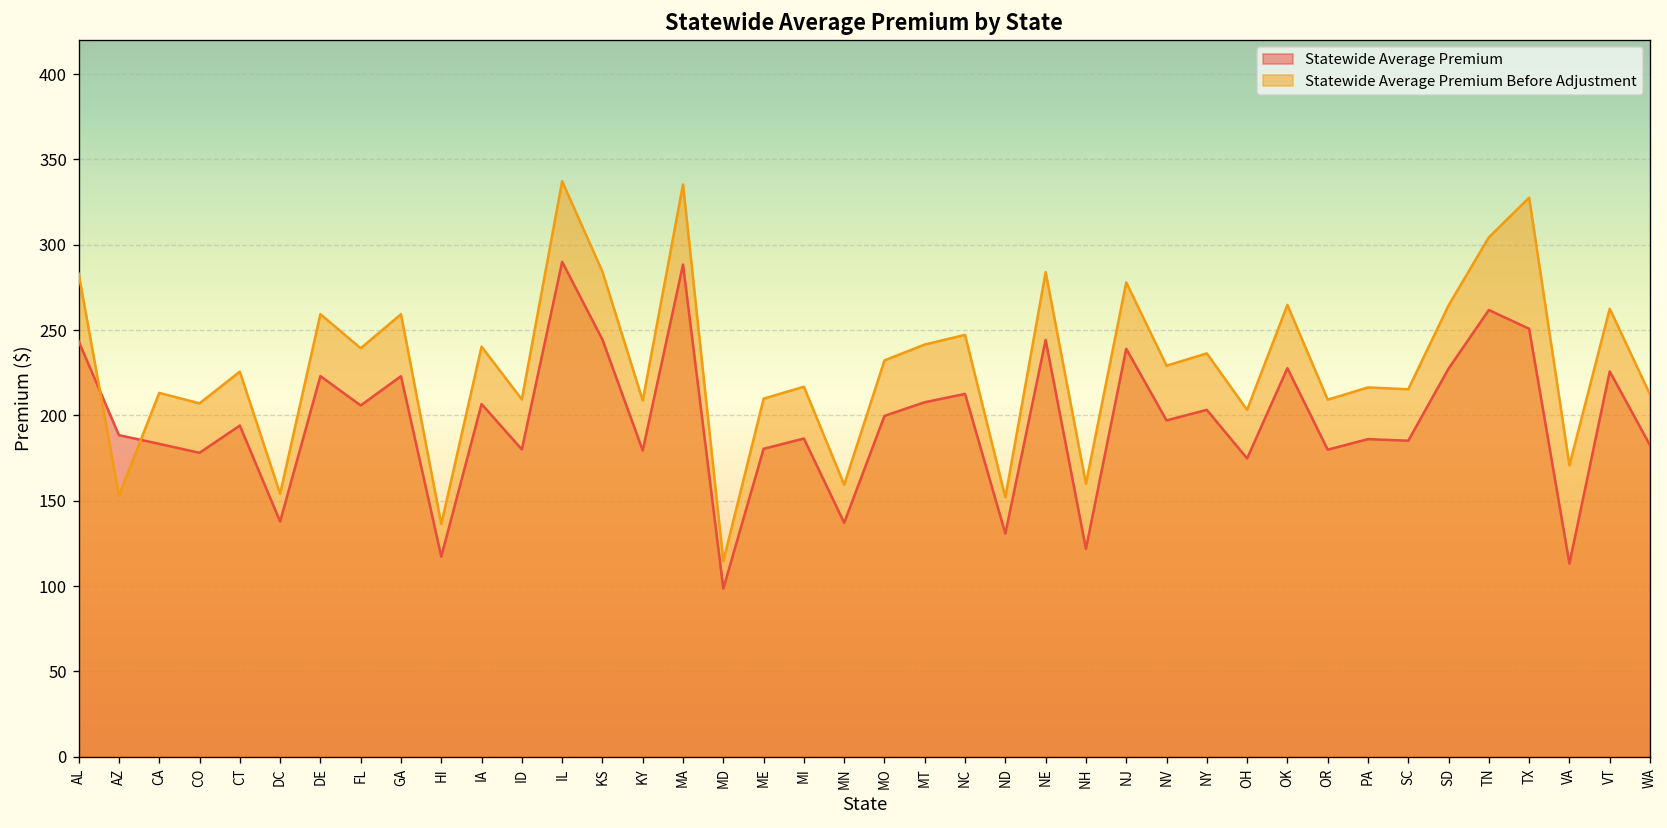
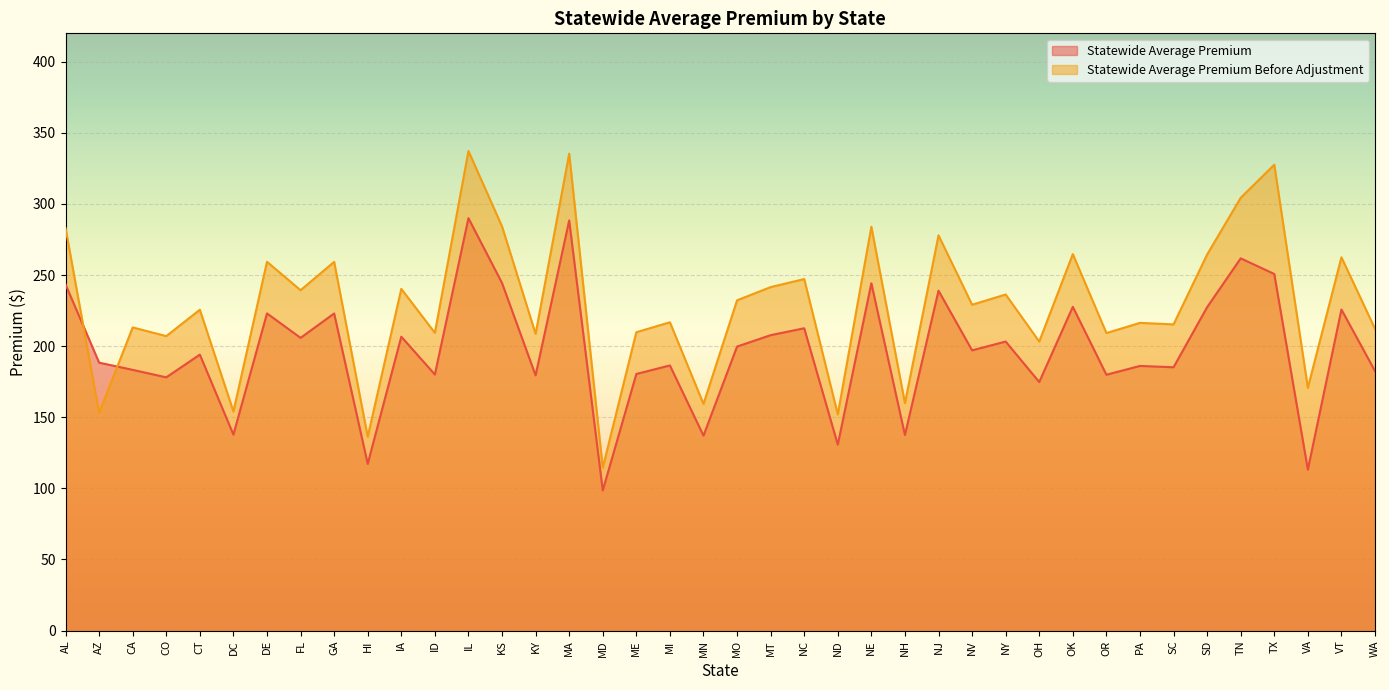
  {
    "Statewide Average Premium": {
      "AL": 243,
      "AZ": 188,
      "CA": 183,
      "CO": 178,
      "CT": 194,
      "DC": 138,
      "DE": 223,
      "FL": 206,
      "GA": 223,
      "HI": 117,
      "IA": 207,
      "ID": 180,
      "IL": 290,
      "KS": 244,
      "KY": 179,
      "MA": 288,
      "MD": 99,
      "ME": 180,
      "MI": 186,
      "MN": 137,
      "MO": 200,
      "MT": 208,
      "NC": 213,
      "ND": 131,
      "NE": 244,
-     "NH": 122,
+     "NH": 138,
      "NJ": 239,
      "NV": 197,
      "NY": 203,
      "OH": 175,
      "OK": 228,
      "OR": 180,
      "PA": 186,
      "SC": 185,
      "SD": 227,
      "TN": 262,
      "TX": 251,
      "VA": 113,
      "VT": 226,
      "WA": 183
    },
    "Statewide Average Premium Before Adjustment": {
      "AL": 283,
      "AZ": 153,
      "CA": 213,
      "CO": 207,
      "CT": 226,
      "DC": 154,
      "DE": 259,
      "FL": 239,
      "GA": 259,
      "HI": 136,
      "IA": 240,
      "ID": 209,
      "IL": 337,
      "KS": 284,
      "KY": 209,
      "MA": 335,
      "MD": 115,
      "ME": 210,
      "MI": 217,
      "MN": 159,
      "MO": 232,
      "MT": 242,
      "NC": 247,
      "ND": 152,
      "NE": 284,
      "NH": 160,
      "NJ": 278,
      "NV": 229,
      "NY": 236,
      "OH": 203,
      "OK": 265,
      "OR": 209,
      "PA": 216,
      "SC": 215,
      "SD": 264,
      "TN": 304,
      "TX": 328,
      "VA": 171,
      "VT": 263,
      "WA": 212
    }
  }
